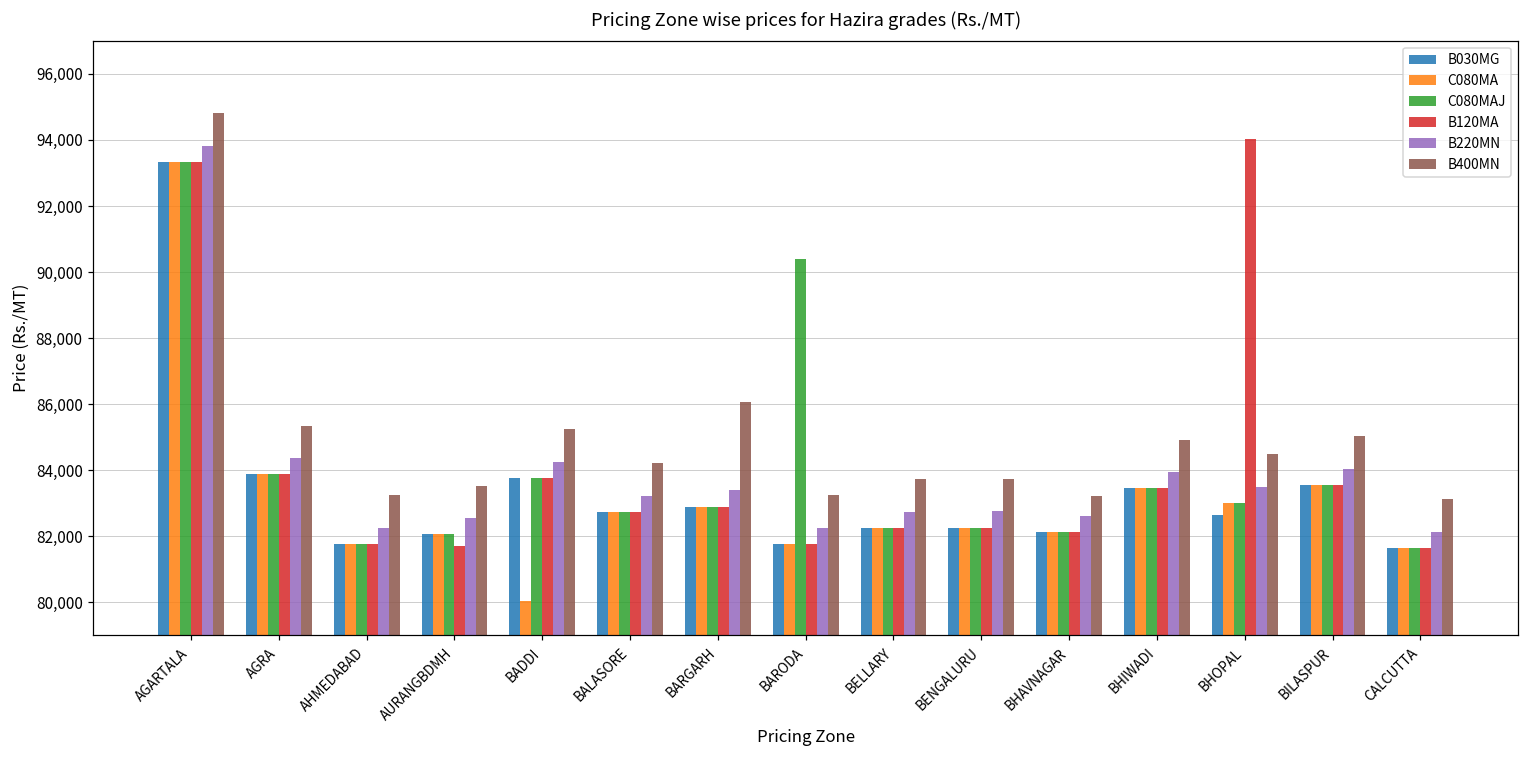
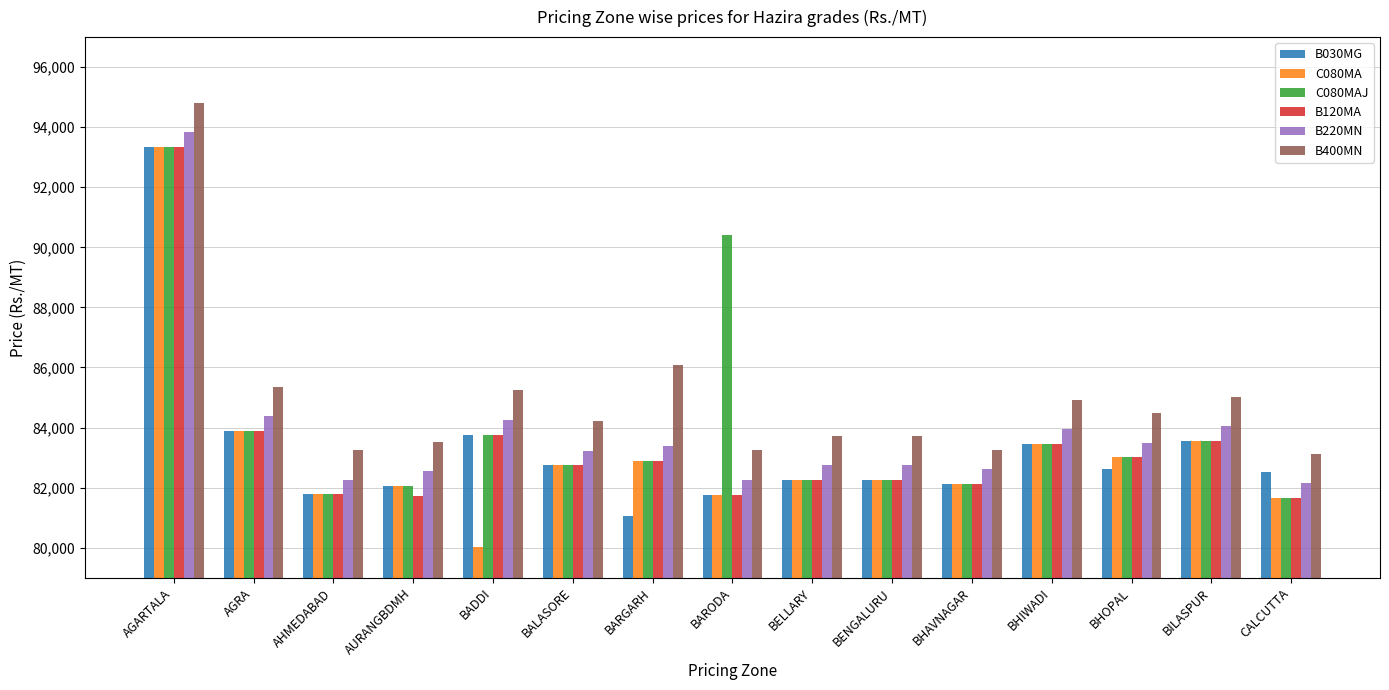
  {
    "B030MG": {
      "AGARTALA": "93,300",
      "AGRA": "83,900",
      "AHMEDABAD": "81,800",
      "AURANGBDMH": "82,100",
      "BADDI": "83,800",
      "BALASORE": "82,700",
-     "BARGARH": "82,900",
+     "BARGARH": "81,100",
      "BARODA": "81,800",
      "BELLARY": "82,300",
      "BENGALURU": "82,300",
      "BHAVNAGAR": "82,100",
      "BHIWADI": "83,500",
      "BHOPAL": "82,600",
      "BILASPUR": "83,600",
-     "CALCUTTA": "81,700"
+     "CALCUTTA": "82,500"
    },
    "C080MA": {
      "AGARTALA": "93,300",
      "AGRA": "83,900",
      "AHMEDABAD": "81,800",
      "AURANGBDMH": "82,100",
      "BADDI": "80,000",
      "BALASORE": "82,700",
      "BARGARH": "82,900",
      "BARODA": "81,800",
      "BELLARY": "82,300",
      "BENGALURU": "82,300",
      "BHAVNAGAR": "82,100",
      "BHIWADI": "83,500",
      "BHOPAL": "83,000",
      "BILASPUR": "83,600",
      "CALCUTTA": "81,700"
    },
    "C080MAJ": {
      "AGARTALA": "93,300",
      "AGRA": "83,900",
      "AHMEDABAD": "81,800",
      "AURANGBDMH": "82,100",
      "BADDI": "83,800",
      "BALASORE": "82,700",
      "BARGARH": "82,900",
      "BARODA": "90,400",
      "BELLARY": "82,300",
      "BENGALURU": "82,300",
      "BHAVNAGAR": "82,100",
      "BHIWADI": "83,500",
      "BHOPAL": "83,000",
      "BILASPUR": "83,600",
      "CALCUTTA": "81,700"
    },
    "B120MA": {
      "AGARTALA": "93,300",
      "AGRA": "83,900",
      "AHMEDABAD": "81,800",
      "AURANGBDMH": "81,700",
      "BADDI": "83,800",
      "BALASORE": "82,700",
      "BARGARH": "82,900",
      "BARODA": "81,800",
      "BELLARY": "82,300",
      "BENGALURU": "82,300",
      "BHAVNAGAR": "82,100",
      "BHIWADI": "83,500",
-     "BHOPAL": "94,000",
+     "BHOPAL": "83,000",
      "BILASPUR": "83,600",
      "CALCUTTA": "81,700"
    },
    "B220MN": {
      "AGARTALA": "93,800",
      "AGRA": "84,400",
      "AHMEDABAD": "82,300",
      "AURANGBDMH": "82,500",
      "BADDI": "84,300",
      "BALASORE": "83,200",
      "BARGARH": "83,400",
      "BARODA": "82,300",
      "BELLARY": "82,800",
      "BENGALURU": "82,800",
      "BHAVNAGAR": "82,600",
      "BHIWADI": "84,000",
      "BHOPAL": "83,500",
      "BILASPUR": "84,000",
      "CALCUTTA": "82,100"
    },
    "B400MN": {
      "AGARTALA": "94,800",
      "AGRA": "85,400",
      "AHMEDABAD": "83,200",
      "AURANGBDMH": "83,500",
      "BADDI": "85,200",
      "BALASORE": "84,200",
      "BARGARH": "86,100",
      "BARODA": "83,200",
      "BELLARY": "83,700",
      "BENGALURU": "83,700",
      "BHAVNAGAR": "83,200",
      "BHIWADI": "84,900",
      "BHOPAL": "84,500",
      "BILASPUR": "85,000",
      "CALCUTTA": "83,100"
    }
  }
